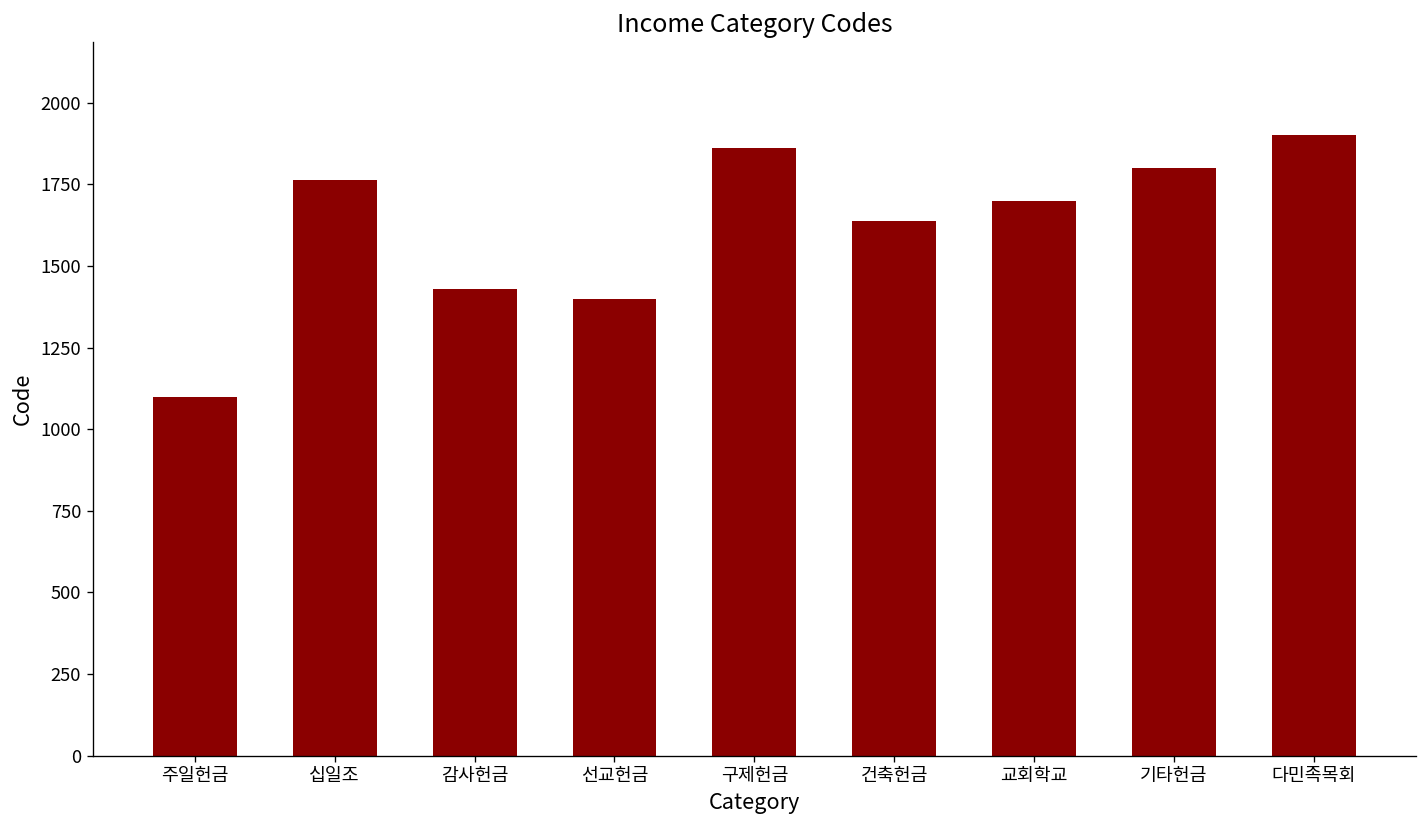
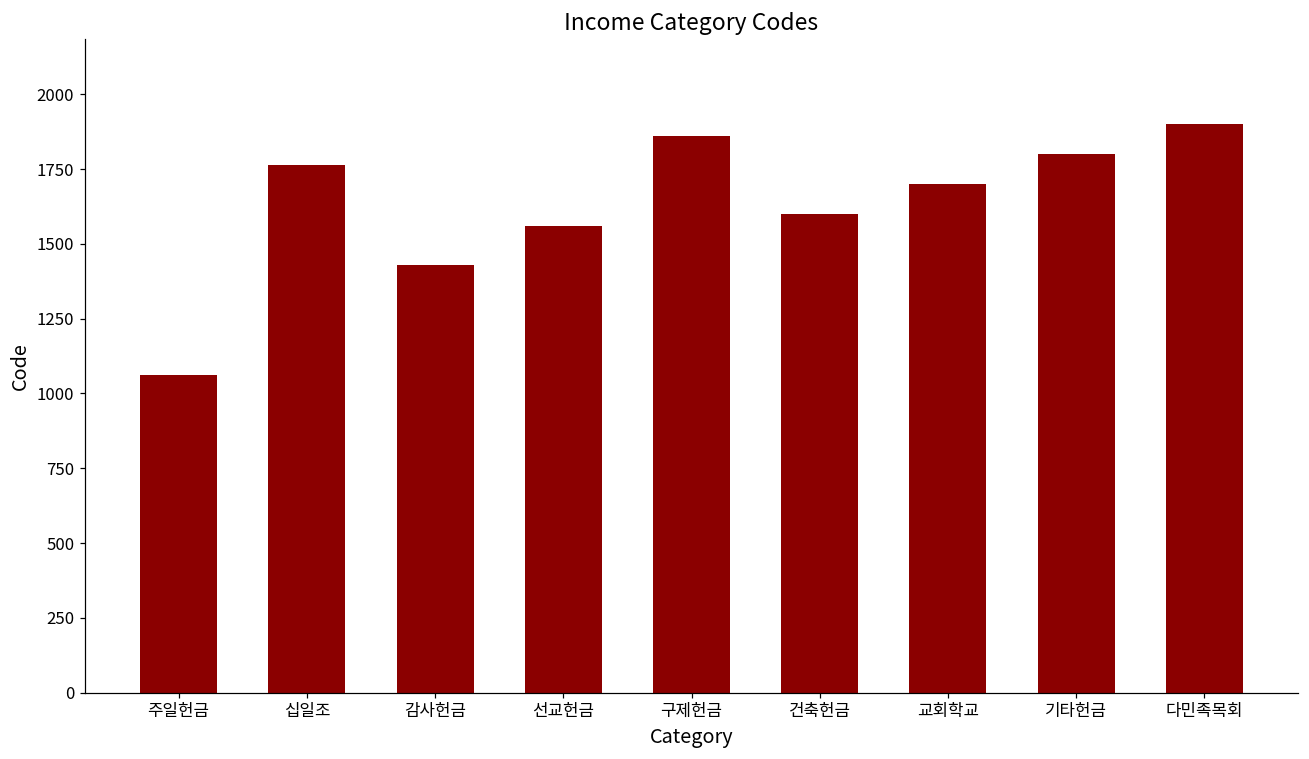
  {
-   "주일헌금": 1100,
+   "주일헌금": 1060,
    "십일조": 1760,
    "감사헌금": 1430,
-   "선교헌금": 1400,
+   "선교헌금": 1560,
    "구제헌금": 1860,
-   "건축헌금": 1640,
+   "건축헌금": 1600,
    "교회학교": 1700,
    "기타헌금": 1800,
    "다민족목회": 1900
  }
